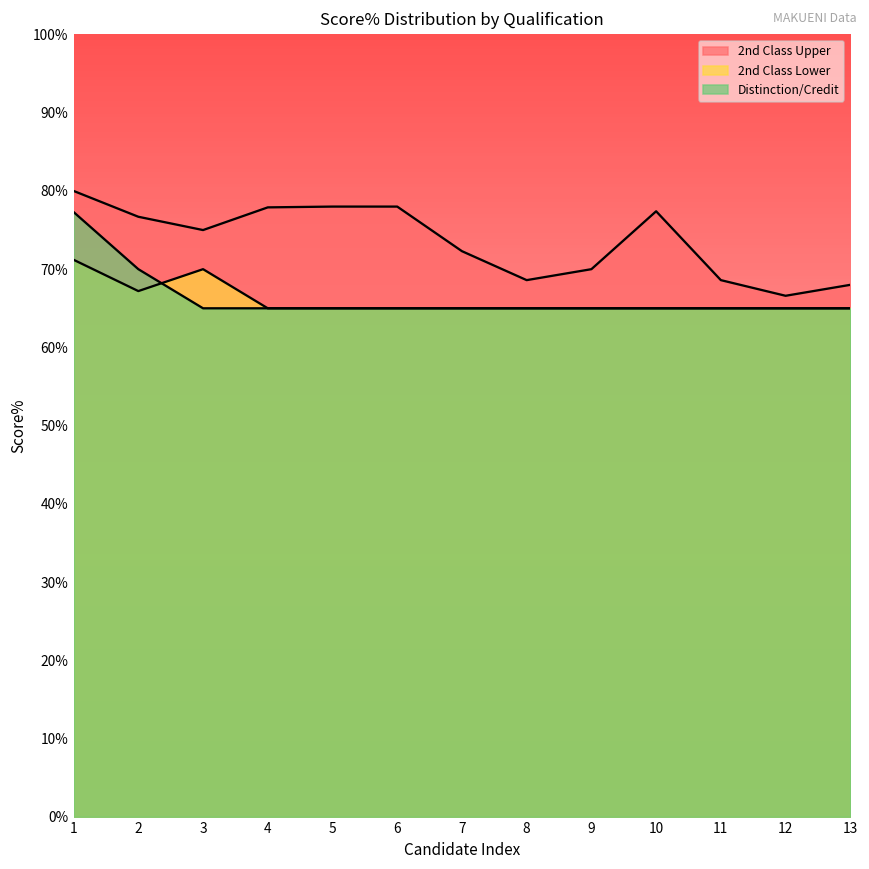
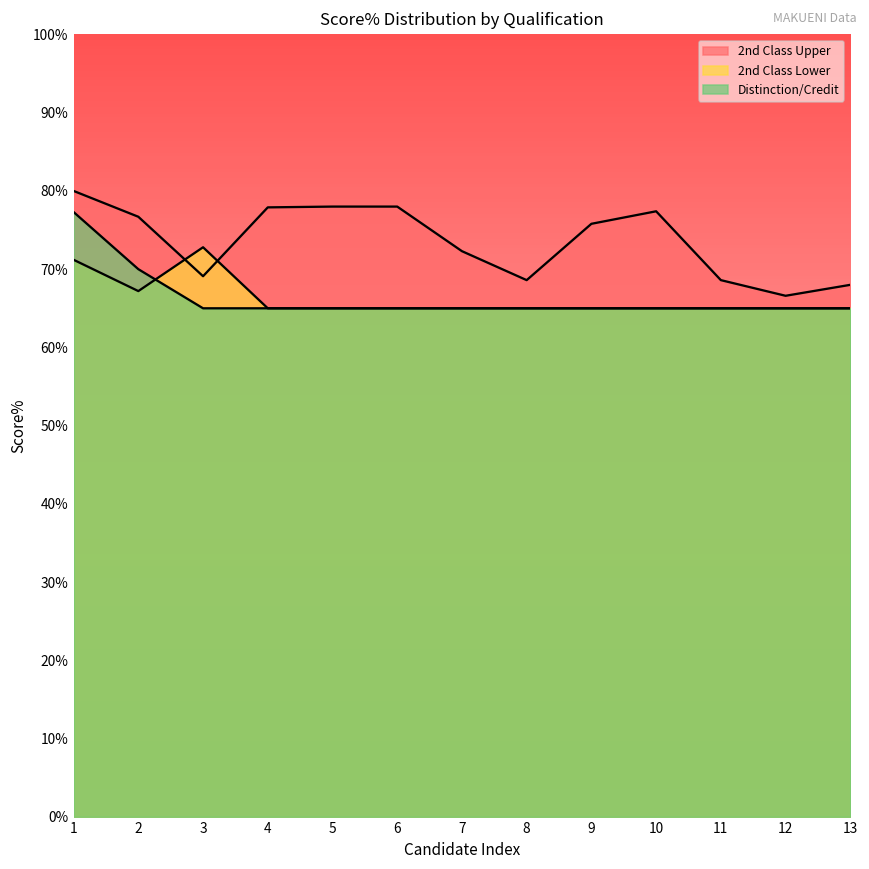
  {
    "2nd Class Upper": {
      "1": "80%",
      "2": "77%",
-     "3": "75%",
+     "3": "69%",
      "4": "78%",
      "5": "78%",
      "6": "78%",
      "7": "72%",
      "8": "69%",
-     "9": "70%",
+     "9": "76%",
      "10": "77%",
      "11": "69%",
      "12": "67%",
      "13": "68%"
    },
    "2nd Class Lower": {
      "1": "71%",
      "2": "67%",
-     "3": "70%"
+     "3": "73%"
    },
    "Distinction/Credit": {
      "1": "77%",
      "2": "70%",
      "3": "65%"
    }
  }
